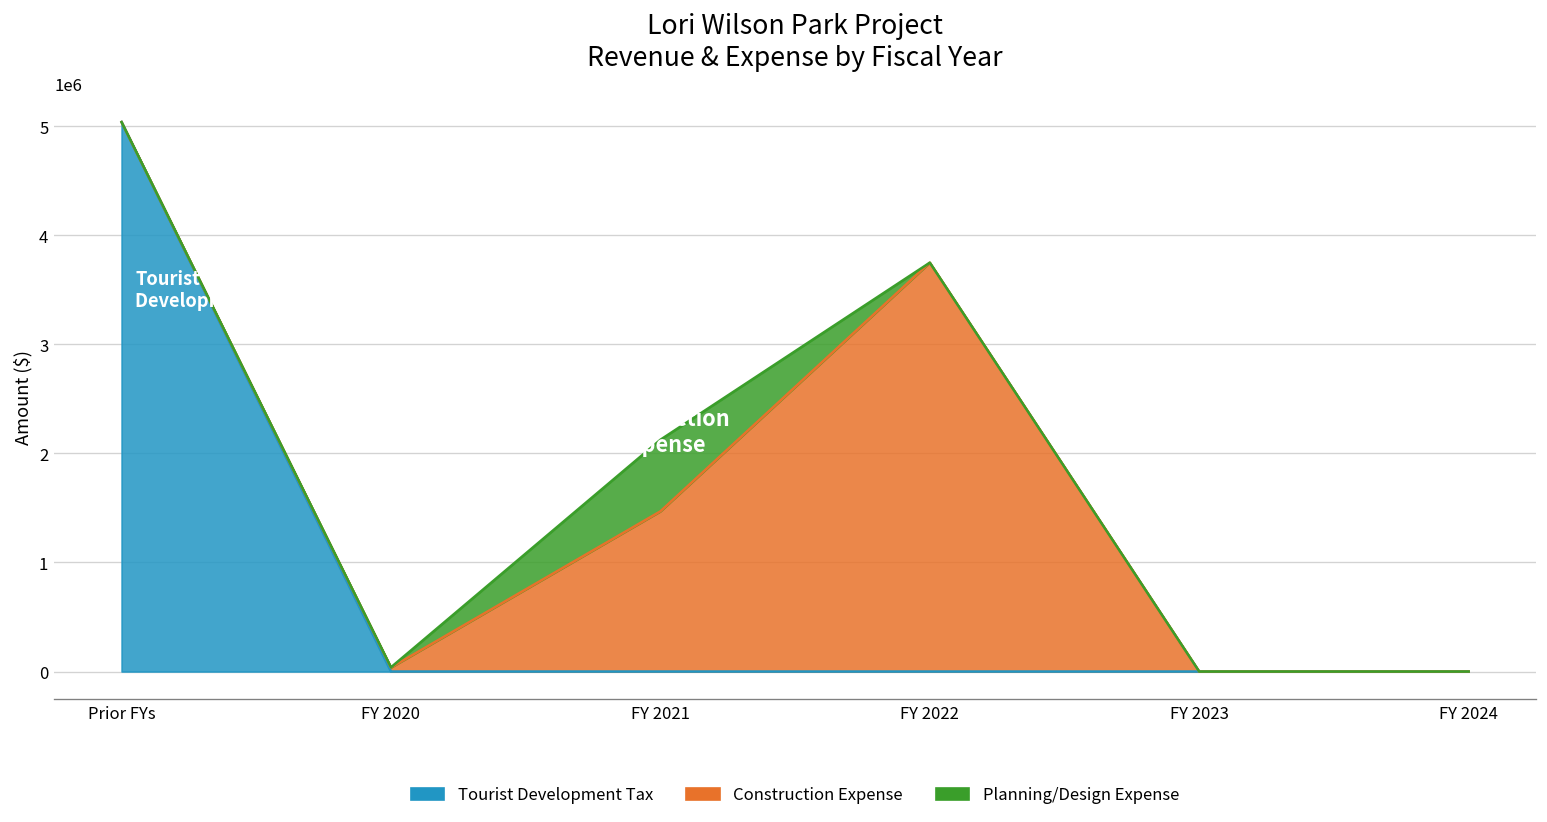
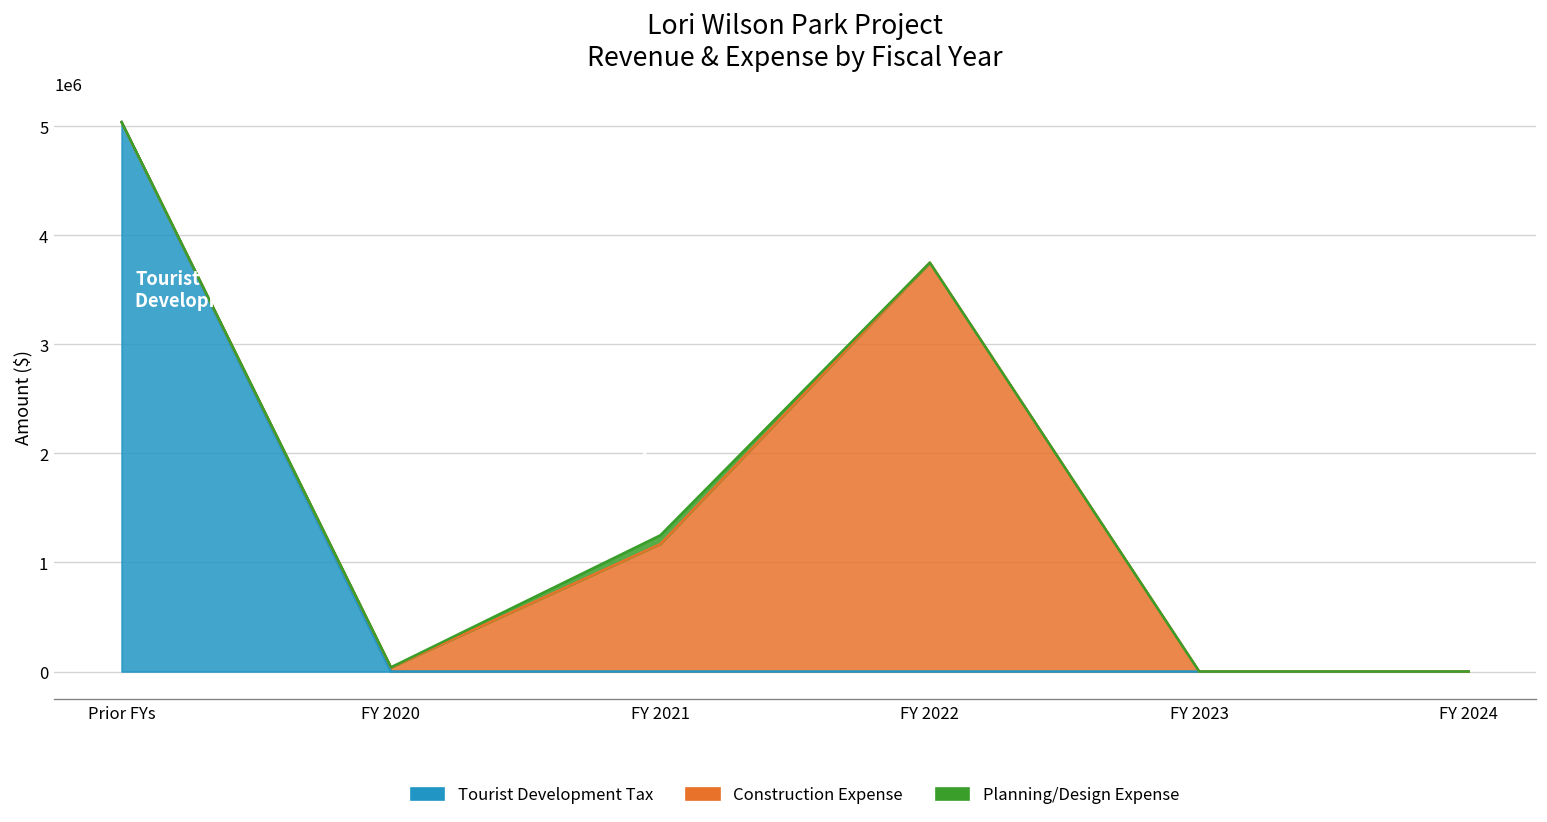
  {
    "Tourist Development Tax": {
      "FY 2020": 0,
      "FY 2021": 0,
      "FY 2022": 0
    },
    "Construction Expense": {
-     "FY 2021": 1500000
+     "FY 2021": 1200000
    },
    "Planning/Design Expense": {
-     "FY 2021": 700000
+     "FY 2021": 100000
    }
  }
